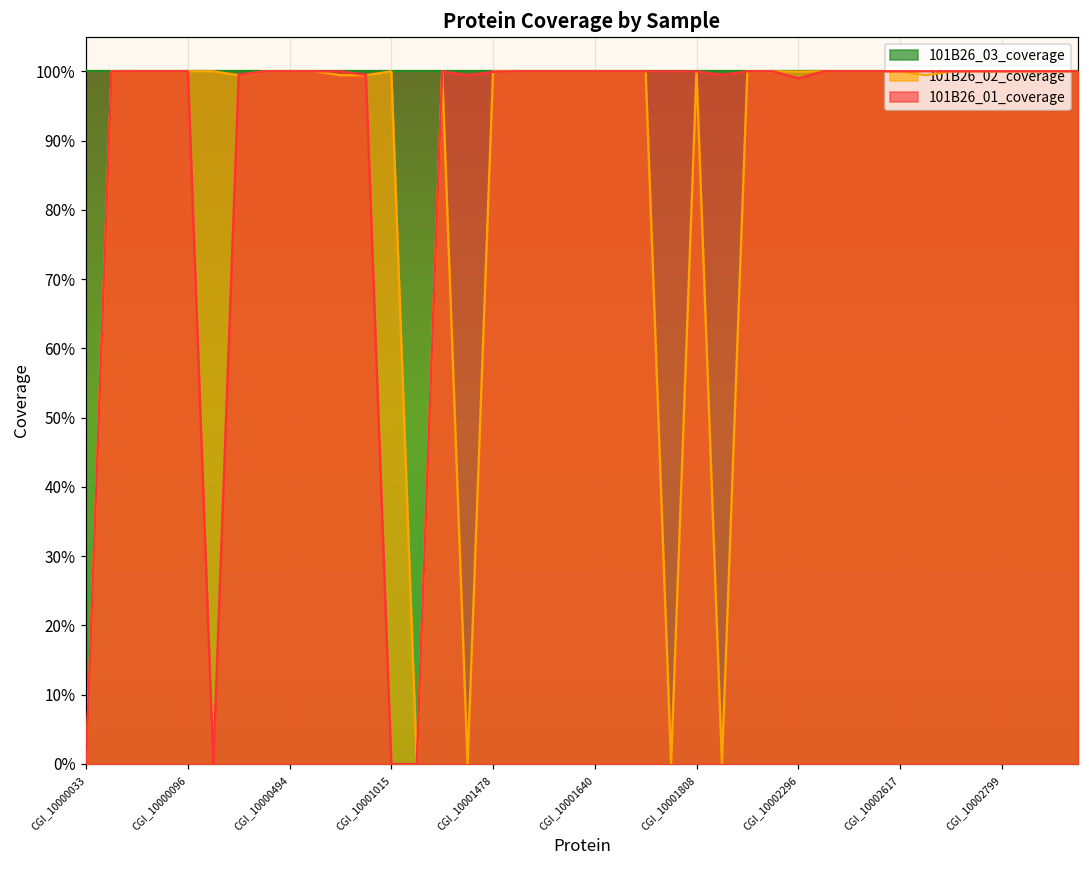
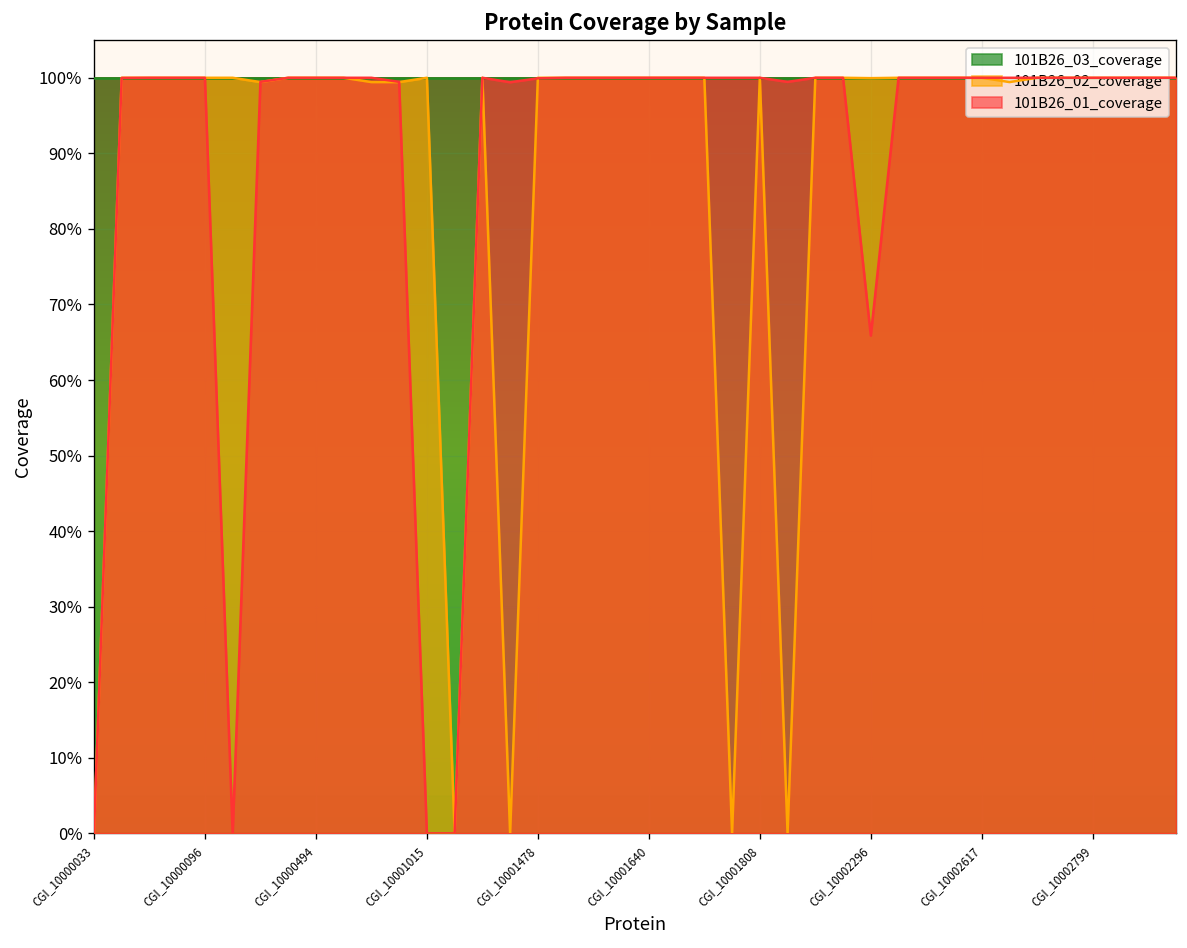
  {
    "101B26_03_coverage": {
      "CGI_10000033": "100%"
    },
    "101B26_01_coverage": {
      "CGI_10001015": "0%",
-     "CGI_10002296": "99%"
+     "CGI_10002296": "66%"
    }
  }
